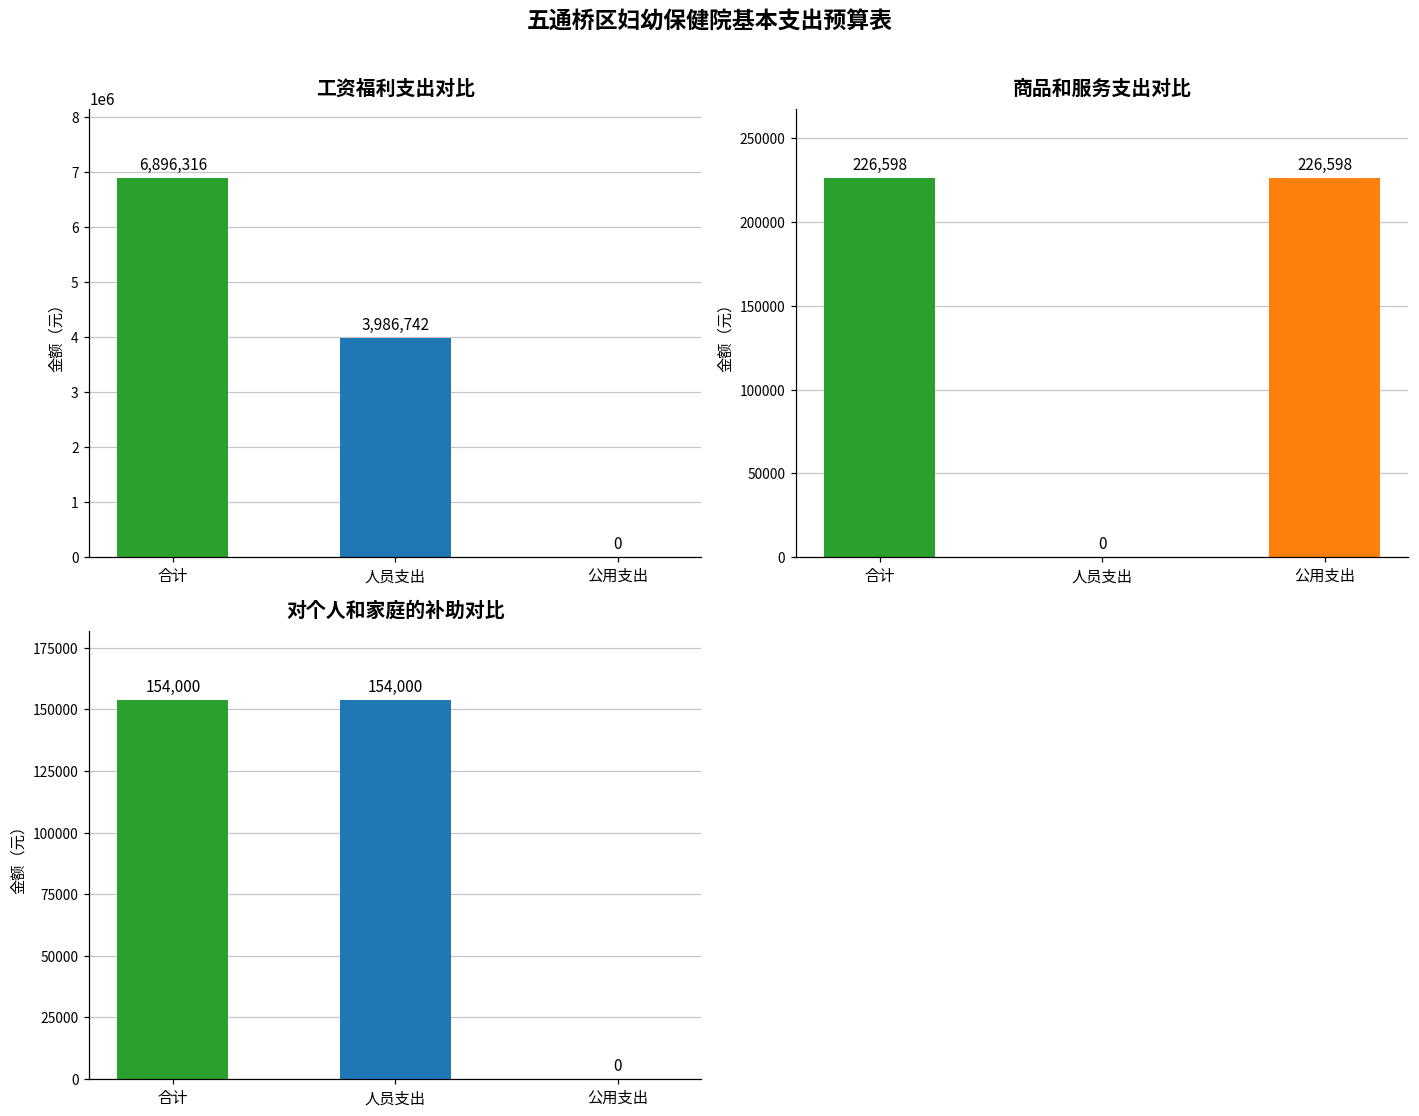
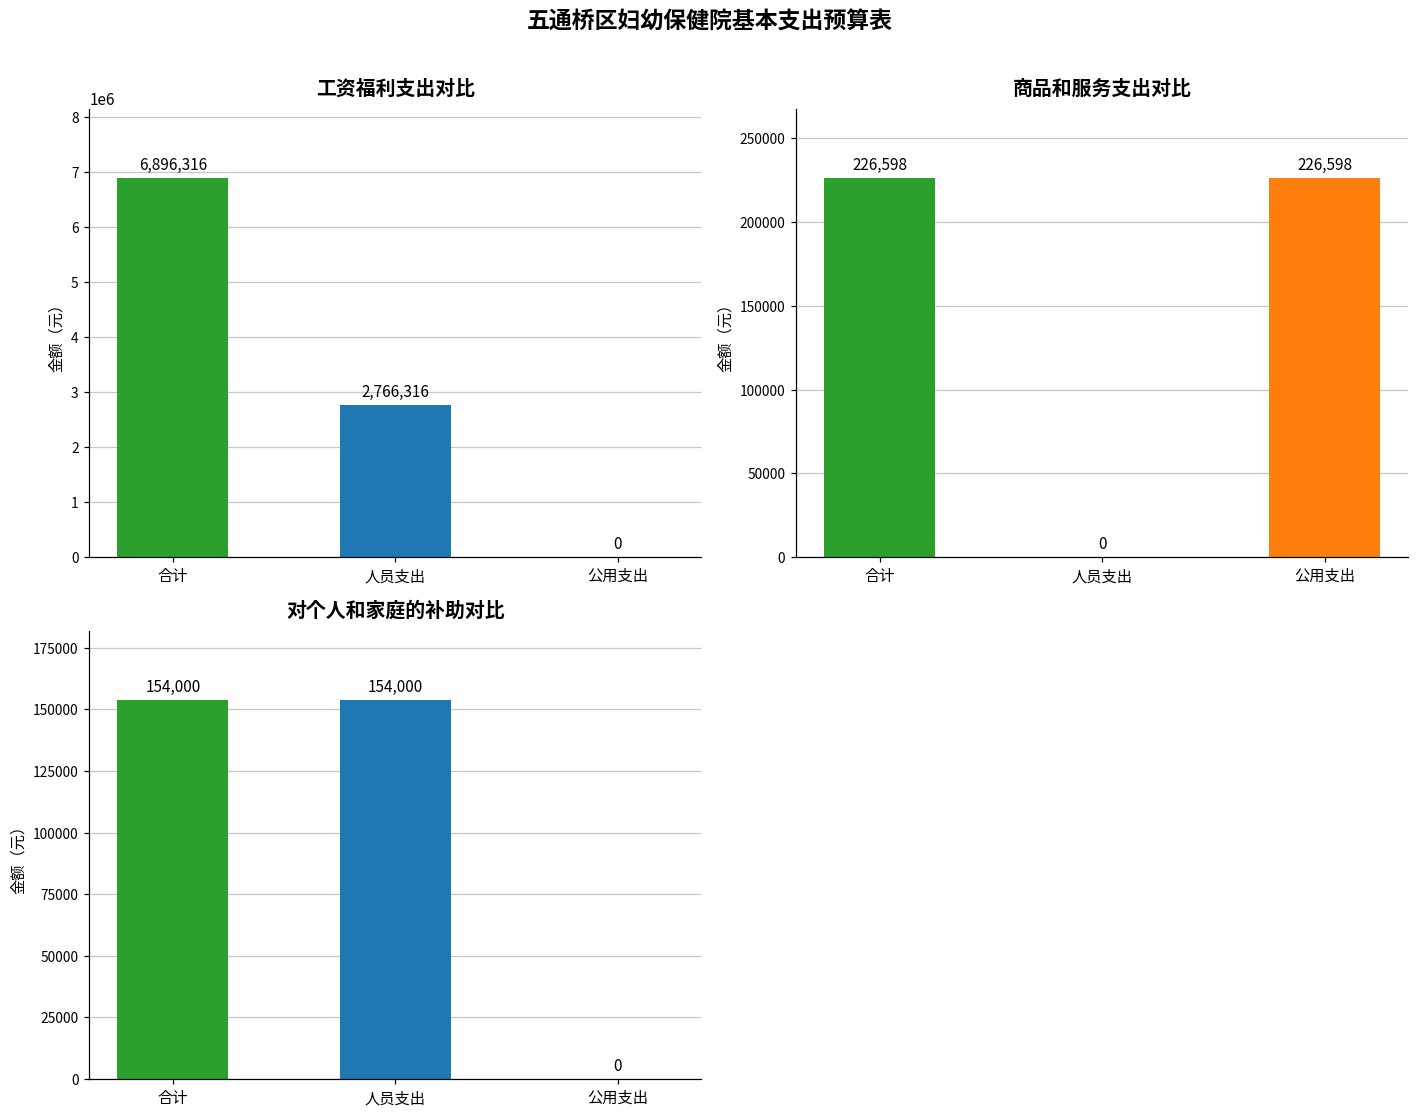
  {
    "工资福利支出对比": {
      "合计": "6,896,316",
-     "人员支出": "3,986,742",
+     "人员支出": "2,766,316",
      "公用支出": "0"
    },
    "商品和服务支出对比": {
      "合计": "226,598",
      "人员支出": "0",
      "公用支出": "226,598"
    },
    "对个人和家庭的补助对比": {
      "合计": "154,000",
      "人员支出": "154,000",
      "公用支出": "0"
    }
  }
